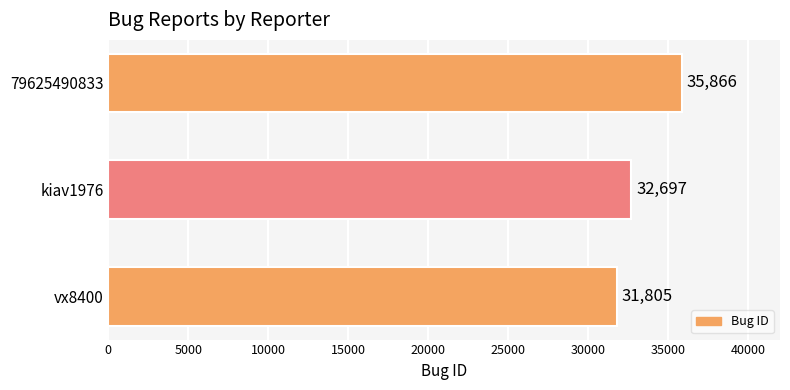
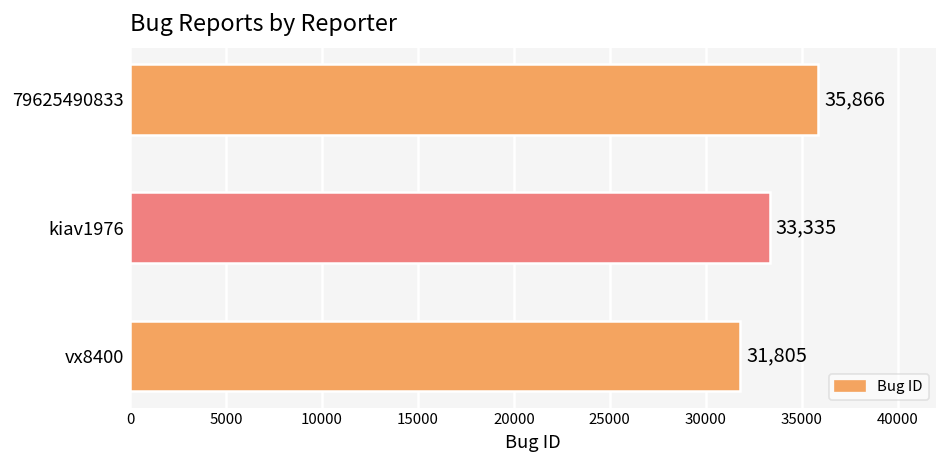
  {
    "79625490833": "35,866",
-   "kiav1976": "32,697",
+   "kiav1976": "33,335",
    "vx8400": "31,805"
  }
